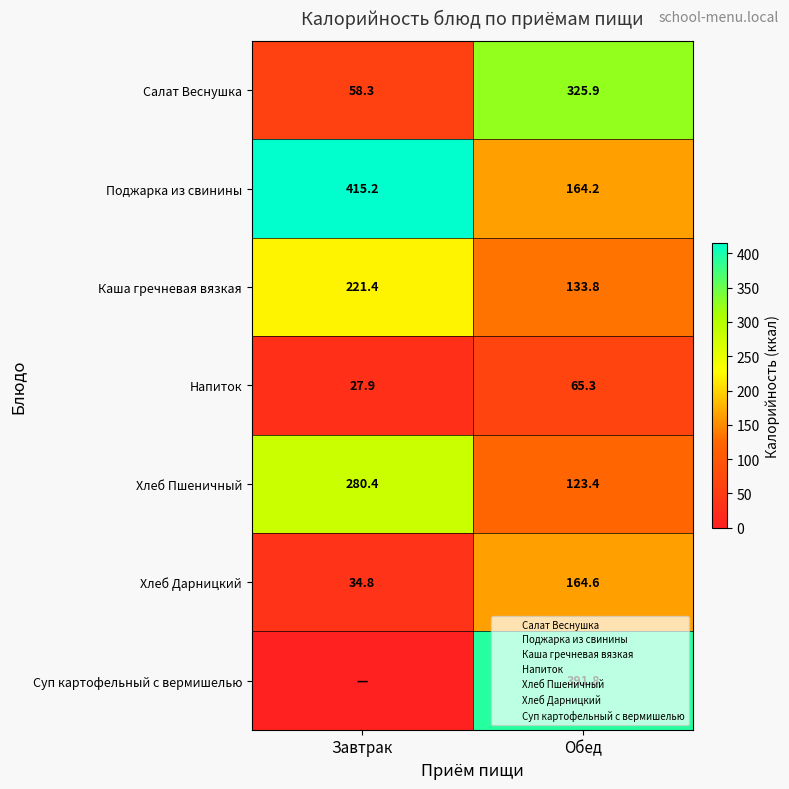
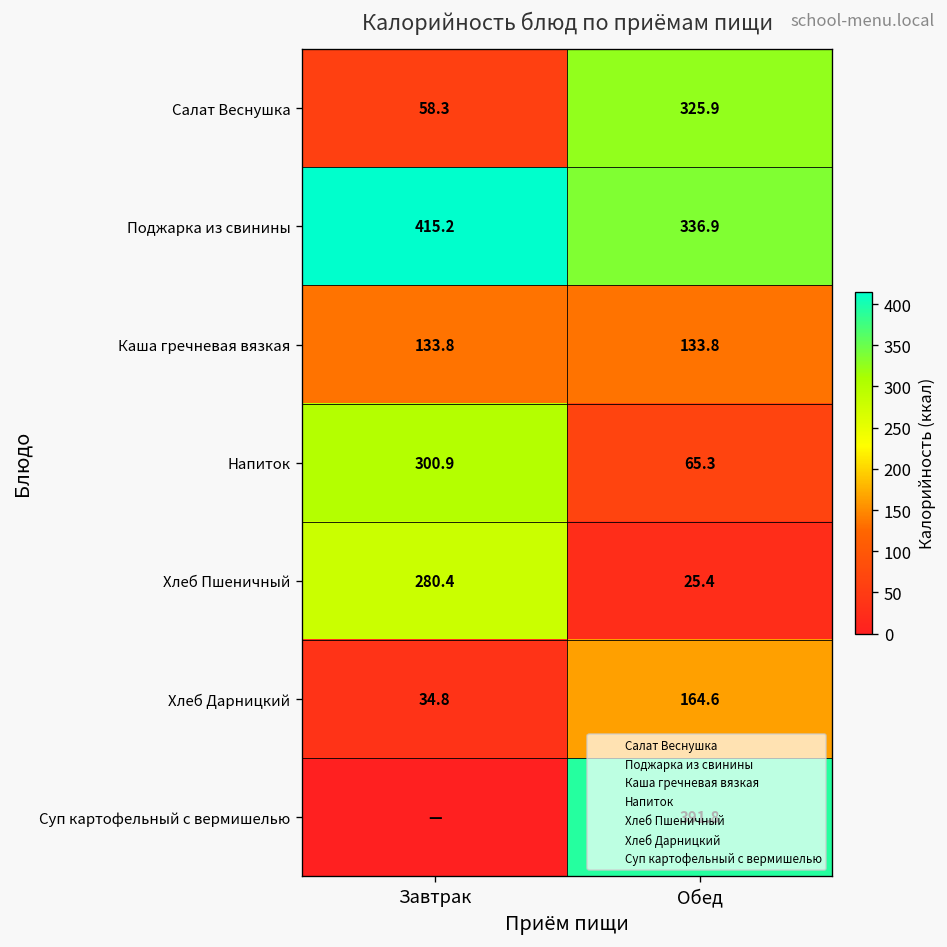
  {
    "Салат Веснушка": {
      "Завтрак": 58.3,
      "Обед": 325.9
    },
    "Поджарка из свинины": {
      "Завтрак": 415.2,
-     "Обед": 164.2
+     "Обед": 336.9
    },
    "Каша гречневая вязкая": {
-     "Завтрак": 221.4,
+     "Завтрак": 133.8,
      "Обед": 133.8
    },
    "Напиток": {
-     "Завтрак": 27.9,
+     "Завтрак": 300.9,
      "Обед": 65.3
    },
    "Хлеб Пшеничный": {
      "Завтрак": 280.4,
-     "Обед": 123.4
+     "Обед": 25.4
    },
    "Хлеб Дарницкий": {
      "Завтрак": 34.8,
      "Обед": 164.6
    }
  }
